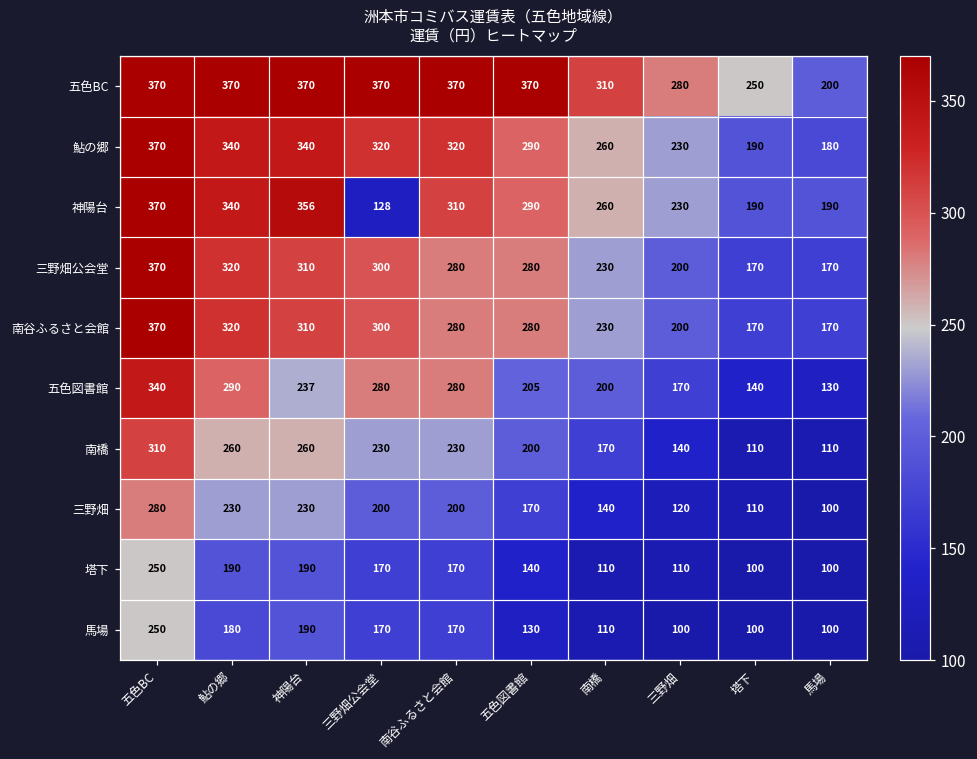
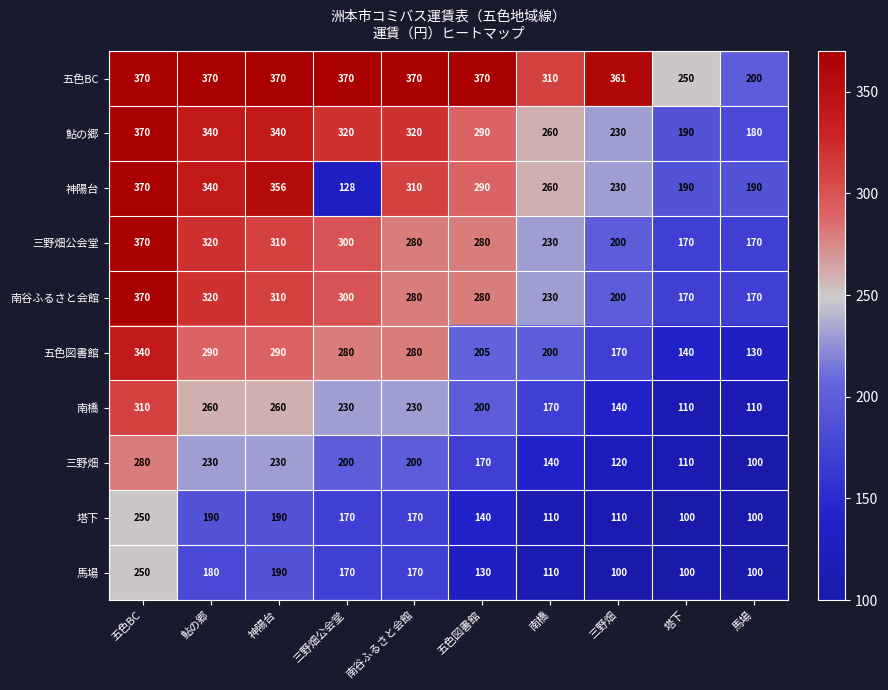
  {
    "五色BC": {
      "五色BC": 370,
      "鮎の郷": 370,
      "神陽台": 370,
      "三野畑公会堂": 370,
      "南谷ふるさと会館": 370,
      "五色図書館": 370,
      "南橋": 310,
-     "三野畑": 280,
+     "三野畑": 361,
      "塔下": 250,
      "馬場": 200
    },
    "鮎の郷": {
      "五色BC": 370,
      "鮎の郷": 340,
      "神陽台": 340,
      "三野畑公会堂": 320,
      "南谷ふるさと会館": 320,
      "五色図書館": 290,
      "南橋": 260,
      "三野畑": 230,
      "塔下": 190,
      "馬場": 180
    },
    "神陽台": {
      "五色BC": 370,
      "鮎の郷": 340,
      "神陽台": 356,
      "三野畑公会堂": 128,
      "南谷ふるさと会館": 310,
      "五色図書館": 290,
      "南橋": 260,
      "三野畑": 230,
      "塔下": 190,
      "馬場": 190
    },
    "三野畑公会堂": {
      "五色BC": 370,
      "鮎の郷": 320,
      "神陽台": 310,
      "三野畑公会堂": 300,
      "南谷ふるさと会館": 280,
      "五色図書館": 280,
      "南橋": 230,
      "三野畑": 200,
      "塔下": 170,
      "馬場": 170
    },
    "南谷ふるさと会館": {
      "五色BC": 370,
      "鮎の郷": 320,
      "神陽台": 310,
      "三野畑公会堂": 300,
      "南谷ふるさと会館": 280,
      "五色図書館": 280,
      "南橋": 230,
      "三野畑": 200,
      "塔下": 170,
      "馬場": 170
    },
    "五色図書館": {
      "五色BC": 340,
      "鮎の郷": 290,
-     "神陽台": 237,
+     "神陽台": 290,
      "三野畑公会堂": 280,
      "南谷ふるさと会館": 280,
      "五色図書館": 205,
      "南橋": 200,
      "三野畑": 170,
      "塔下": 140,
      "馬場": 130
    },
    "南橋": {
      "五色BC": 310,
      "鮎の郷": 260,
      "神陽台": 260,
      "三野畑公会堂": 230,
      "南谷ふるさと会館": 230,
      "五色図書館": 200,
      "南橋": 170,
      "三野畑": 140,
      "塔下": 110,
      "馬場": 110
    },
    "三野畑": {
      "五色BC": 280,
      "鮎の郷": 230,
      "神陽台": 230,
      "三野畑公会堂": 200,
      "南谷ふるさと会館": 200,
      "五色図書館": 170,
      "南橋": 140,
      "三野畑": 120,
      "塔下": 110,
      "馬場": 100
    },
    "塔下": {
      "五色BC": 250,
      "鮎の郷": 190,
      "神陽台": 190,
      "三野畑公会堂": 170,
      "南谷ふるさと会館": 170,
      "五色図書館": 140,
      "南橋": 110,
      "三野畑": 110,
      "塔下": 100,
      "馬場": 100
    },
    "馬場": {
      "五色BC": 250,
      "鮎の郷": 180,
      "神陽台": 190,
      "三野畑公会堂": 170,
      "南谷ふるさと会館": 170,
      "五色図書館": 130,
      "南橋": 110,
      "三野畑": 100,
      "塔下": 100,
      "馬場": 100
    }
  }
